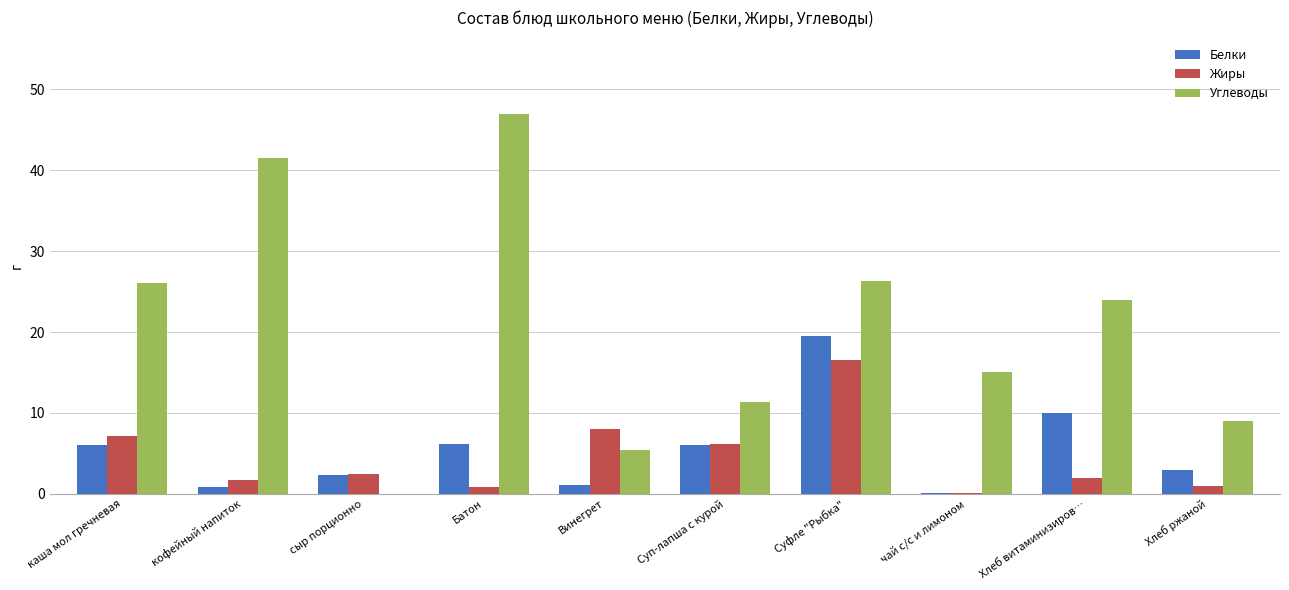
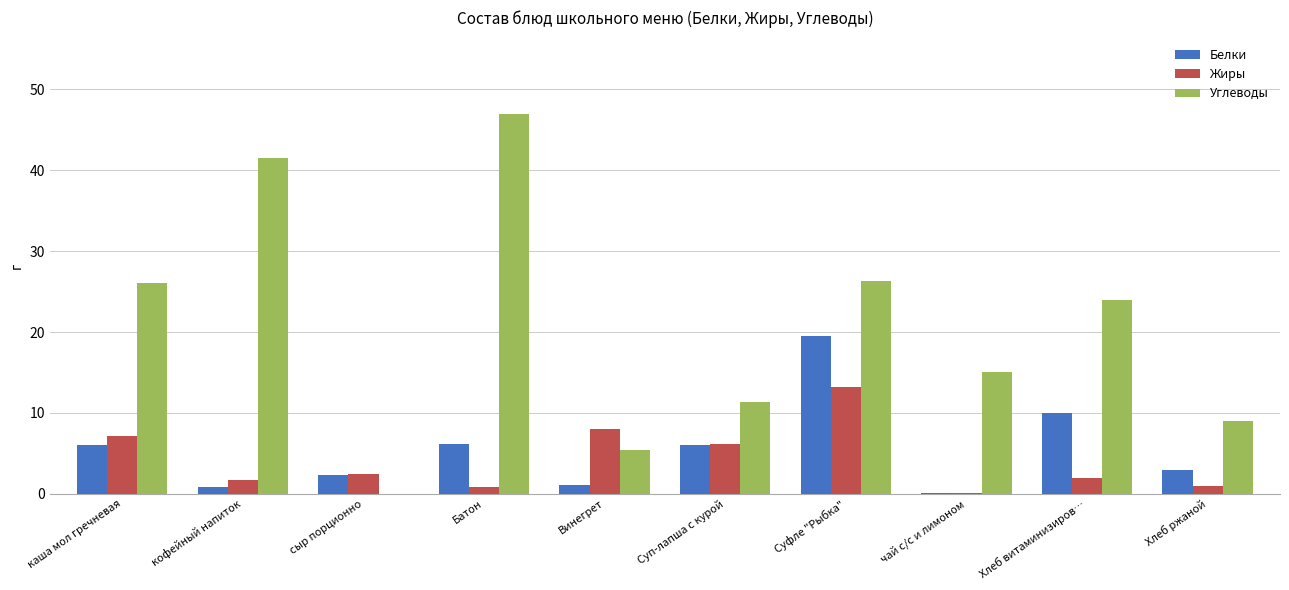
  {
    "Белки": {
      "каша мол гречневая": 6,
      "кофейный напиток": 1,
      "сыр порционно": 2,
      "Батон": 6,
      "Винегрет": 1,
      "Суп-лапша с курой": 6,
      "Суфле \"Рыбка\"": 20,
      "Хлеб витаминизиров…": 10,
      "Хлеб ржаной": 3
    },
    "Жиры": {
      "каша мол гречневая": 7,
      "кофейный напиток": 2,
      "сыр порционно": 2,
      "Батон": 1,
      "Винегрет": 8,
      "Суп-лапша с курой": 6,
-     "Суфле \"Рыбка\"": 17,
+     "Суфле \"Рыбка\"": 13,
      "Хлеб витаминизиров…": 2,
      "Хлеб ржаной": 1
    },
    "Углеводы": {
      "каша мол гречневая": 26,
      "кофейный напиток": 42,
      "сыр порционно": 0,
      "Батон": 47,
      "Винегрет": 5,
      "Суп-лапша с курой": 11,
      "Суфле \"Рыбка\"": 26,
      "чай с/с и лимоном": 15,
      "Хлеб витаминизиров…": 24,
      "Хлеб ржаной": 9
    }
  }
